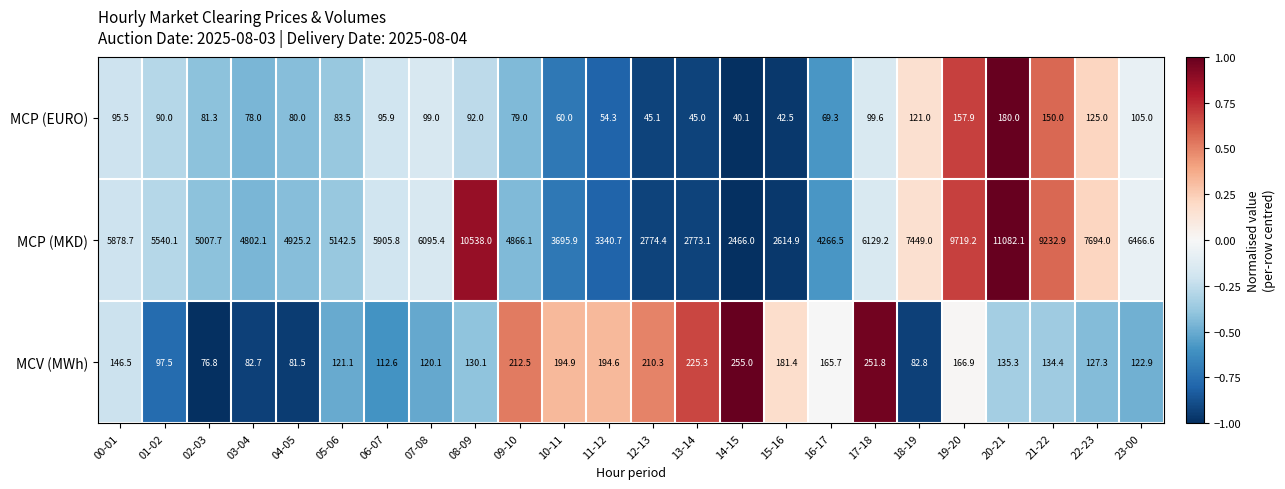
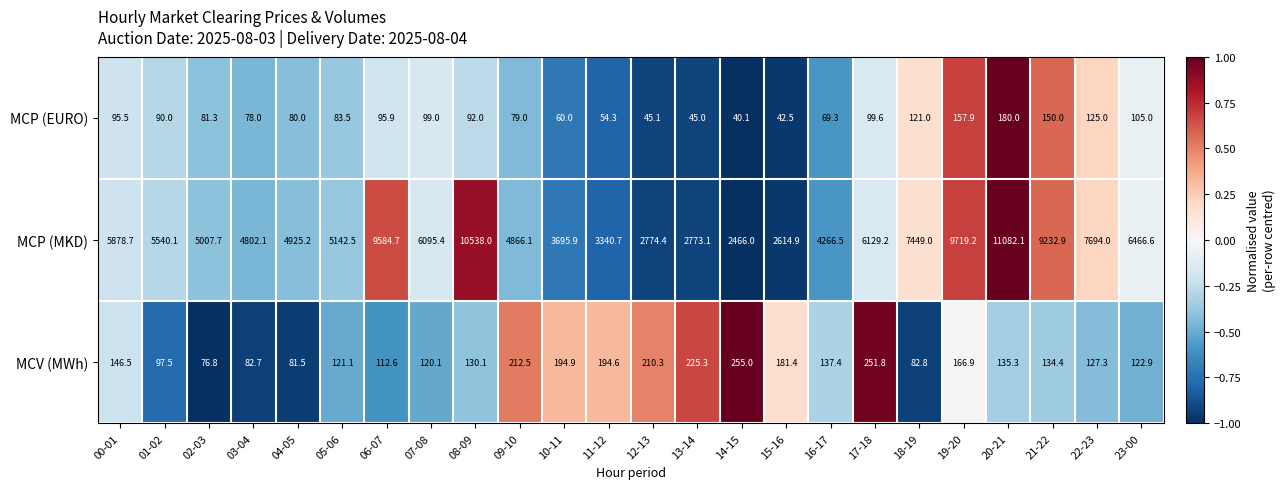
  {
    "MCP (EURO)": {
      "00-01": 95.5,
      "01-02": 90.0,
      "02-03": 81.3,
      "03-04": 78.0,
      "04-05": 80.0,
      "05-06": 83.5,
      "06-07": 95.9,
      "07-08": 99.0,
      "08-09": 92.0,
      "09-10": 79.0,
      "10-11": 60.0,
      "11-12": 54.3,
      "12-13": 45.1,
      "13-14": 45.0,
      "14-15": 40.1,
      "15-16": 42.5,
      "16-17": 69.3,
      "17-18": 99.6,
      "18-19": 121.0,
      "19-20": 157.9,
      "20-21": 180.0,
      "21-22": 150.0,
      "22-23": 125.0,
      "23-00": 105.0
    },
    "MCP (MKD)": {
      "00-01": 5878.7,
      "01-02": 5540.1,
      "02-03": 5007.7,
      "03-04": 4802.1,
      "04-05": 4925.2,
      "05-06": 5142.5,
-     "06-07": 5905.8,
+     "06-07": 9584.7,
      "07-08": 6095.4,
      "08-09": 10538.0,
      "09-10": 4866.1,
      "10-11": 3695.9,
      "11-12": 3340.7,
      "12-13": 2774.4,
      "13-14": 2773.1,
      "14-15": 2466.0,
      "15-16": 2614.9,
      "16-17": 4266.5,
      "17-18": 6129.2,
      "18-19": 7449.0,
      "19-20": 9719.2,
      "20-21": 11082.1,
      "21-22": 9232.9,
      "22-23": 7694.0,
      "23-00": 6466.6
    },
    "MCV (MWh)": {
      "00-01": 146.5,
      "01-02": 97.5,
      "02-03": 76.8,
      "03-04": 82.7,
      "04-05": 81.5,
      "05-06": 121.1,
      "06-07": 112.6,
      "07-08": 120.1,
      "08-09": 130.1,
      "09-10": 212.5,
      "10-11": 194.9,
      "11-12": 194.6,
      "12-13": 210.3,
      "13-14": 225.3,
      "14-15": 255.0,
      "15-16": 181.4,
-     "16-17": 165.7,
+     "16-17": 137.4,
      "17-18": 251.8,
      "18-19": 82.8,
      "19-20": 166.9,
      "20-21": 135.3,
      "21-22": 134.4,
      "22-23": 127.3,
      "23-00": 122.9
    }
  }
